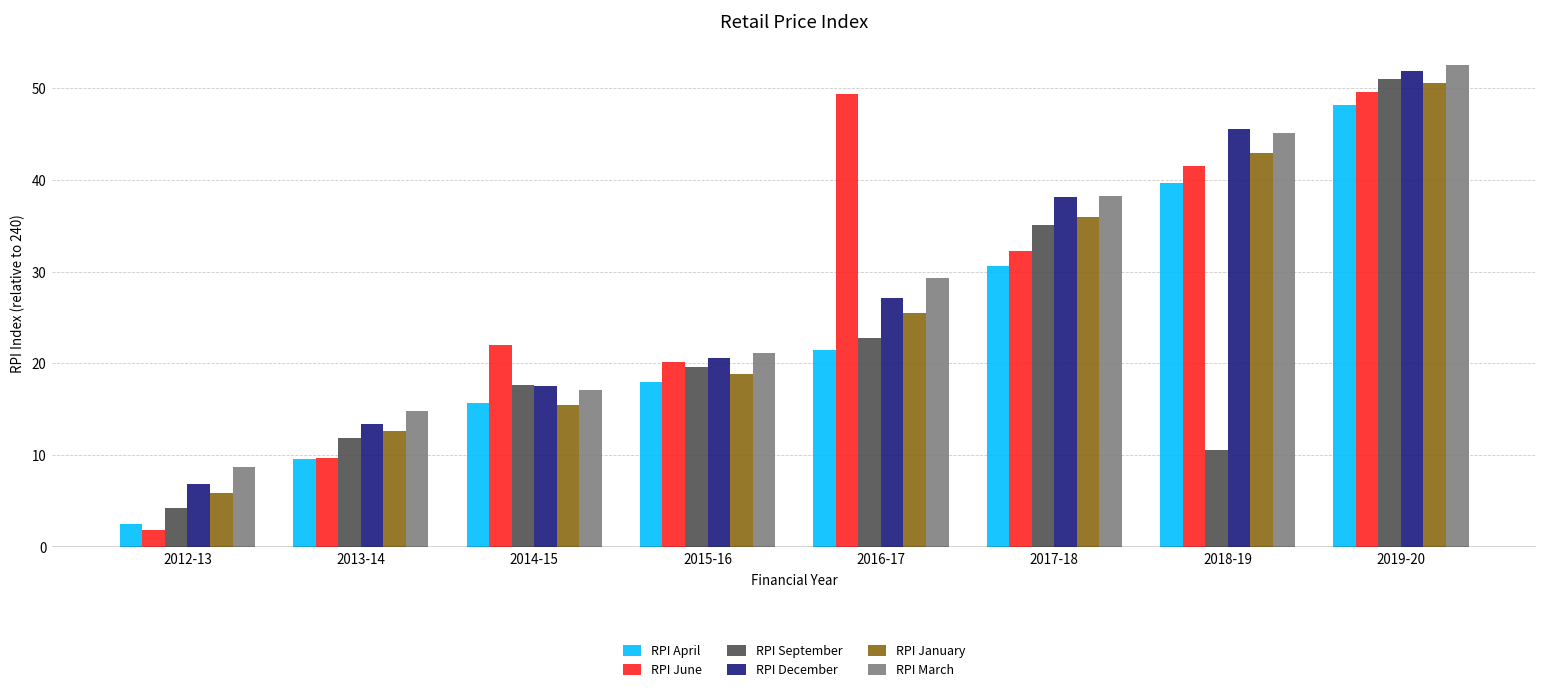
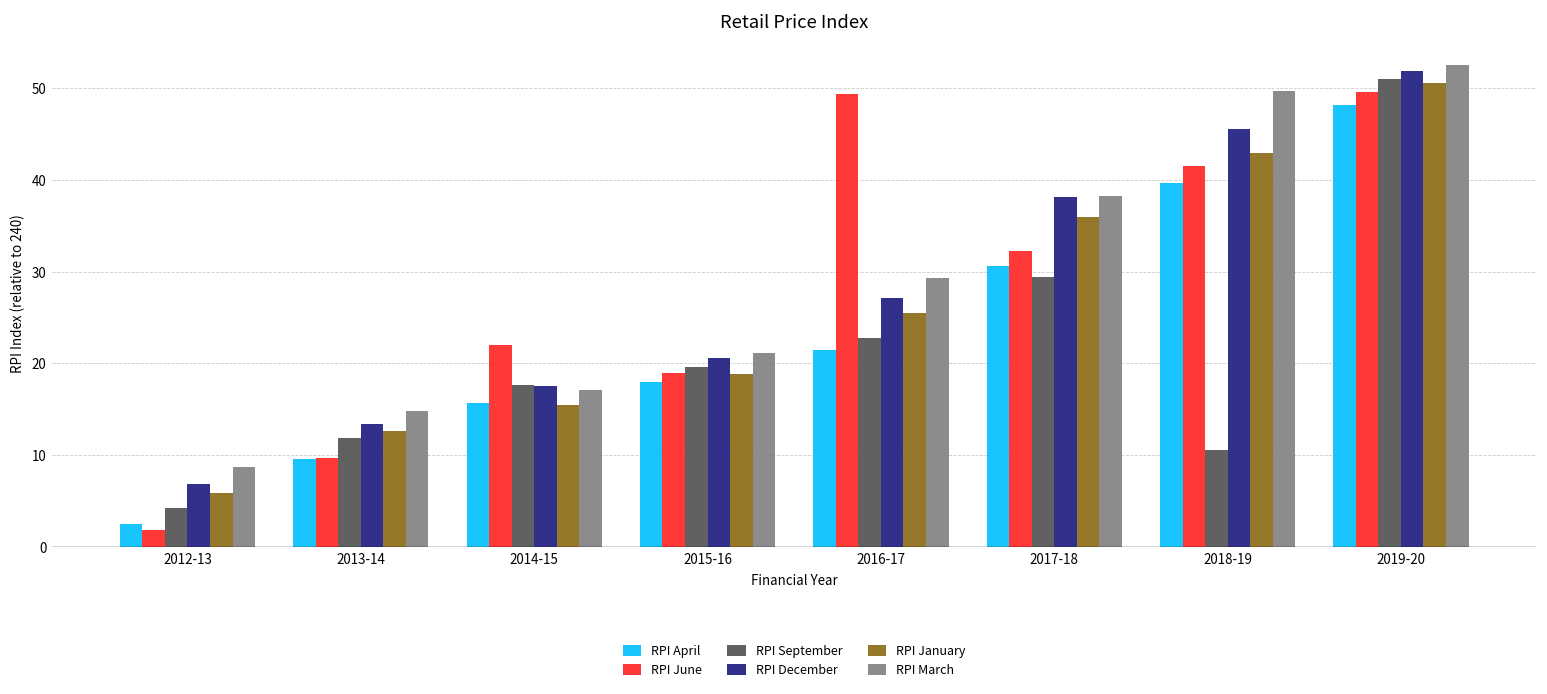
  {
    "RPI April": {
      "2012-13": 3,
      "2013-14": 10,
      "2014-15": 16,
      "2015-16": 18,
      "2016-17": 21,
      "2017-18": 31,
      "2018-19": 40,
      "2019-20": 48
    },
    "RPI June": {
      "2012-13": 2,
      "2013-14": 10,
      "2014-15": 22,
-     "2015-16": 20,
+     "2015-16": 19,
      "2016-17": 49,
      "2017-18": 32,
      "2018-19": 42,
      "2019-20": 50
    },
    "RPI September": {
      "2012-13": 4,
      "2013-14": 12,
      "2014-15": 18,
      "2015-16": 20,
      "2016-17": 23,
-     "2017-18": 35,
+     "2017-18": 29,
      "2018-19": 11,
      "2019-20": 51
    },
    "RPI December": {
      "2012-13": 7,
      "2013-14": 13,
      "2014-15": 18,
      "2015-16": 21,
      "2016-17": 27,
      "2017-18": 38,
      "2018-19": 46,
      "2019-20": 52
    },
    "RPI January": {
      "2012-13": 6,
      "2013-14": 13,
      "2014-15": 15,
      "2015-16": 19,
      "2016-17": 26,
      "2017-18": 36,
      "2018-19": 43,
      "2019-20": 51
    },
    "RPI March": {
      "2012-13": 9,
      "2013-14": 15,
      "2014-15": 17,
      "2015-16": 21,
      "2016-17": 29,
      "2017-18": 38,
-     "2018-19": 45,
+     "2018-19": 50,
      "2019-20": 53
    }
  }
